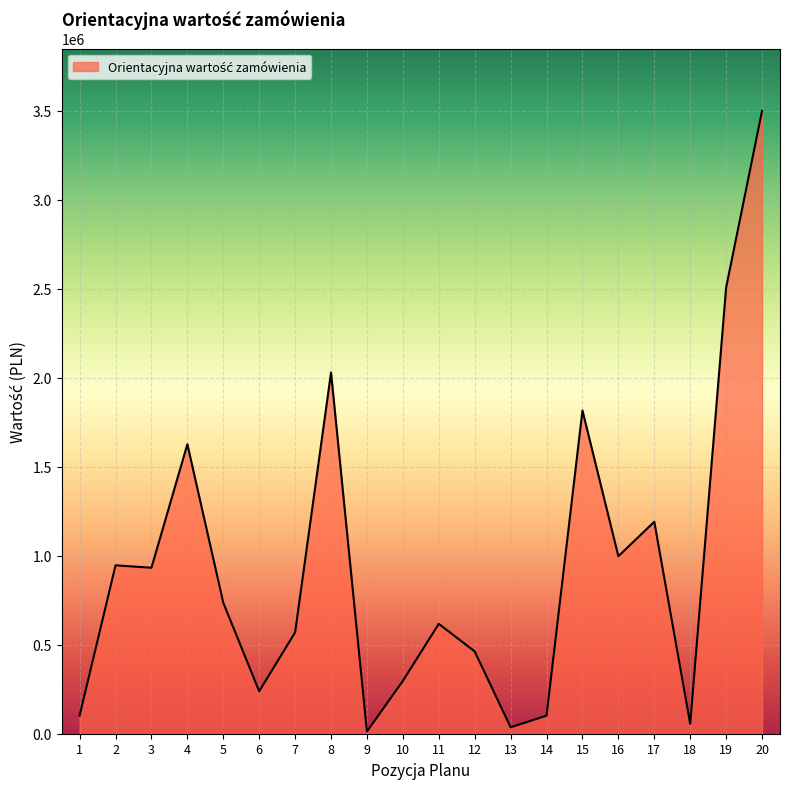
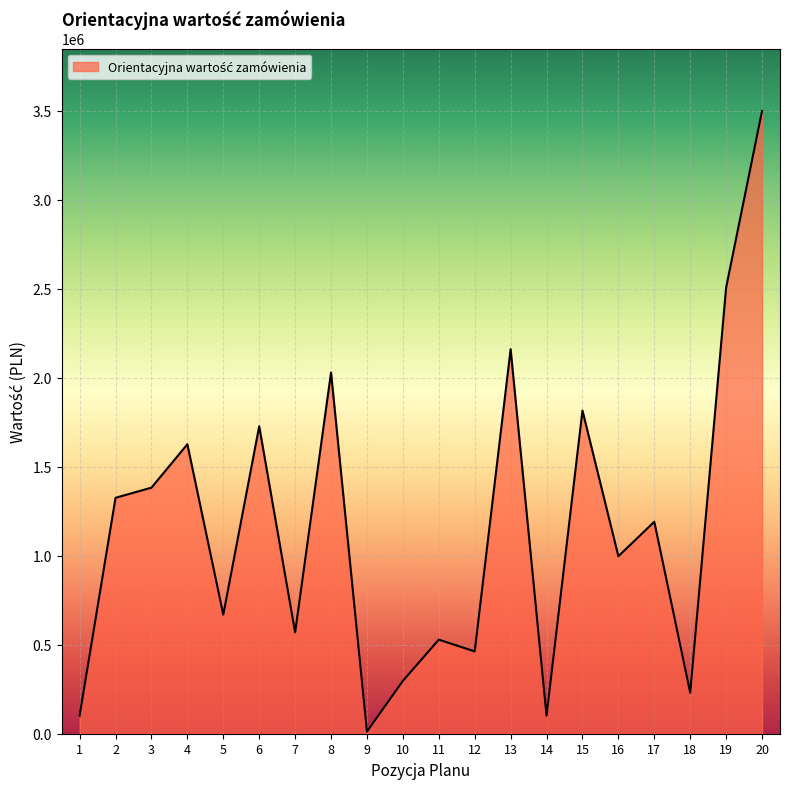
  {
    "1": 100000,
-   "2": 950000,
-   "3": 930000,
+   "2": 1330000,
+   "3": 1380000,
    "4": 1630000,
-   "5": 740000,
-   "6": 240000,
+   "5": 670000,
+   "6": 1730000,
    "7": 570000,
    "8": 2030000,
    "9": 10000,
    "10": 300000,
-   "11": 620000,
+   "11": 530000,
    "12": 460000,
-   "13": 40000,
+   "13": 2160000,
    "14": 100000,
    "15": 1820000,
    "16": 1000000,
    "17": 1190000,
-   "18": 60000,
+   "18": 230000,
    "19": 2510000,
    "20": 3500000
  }
